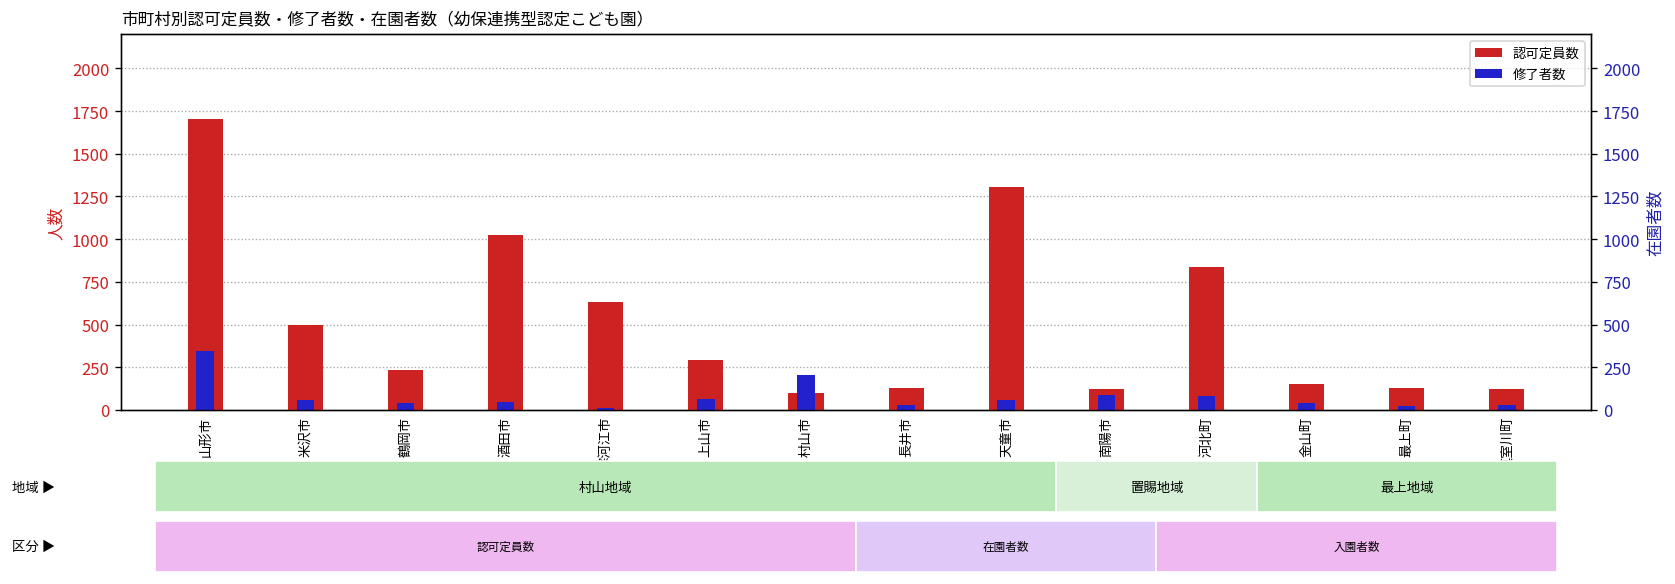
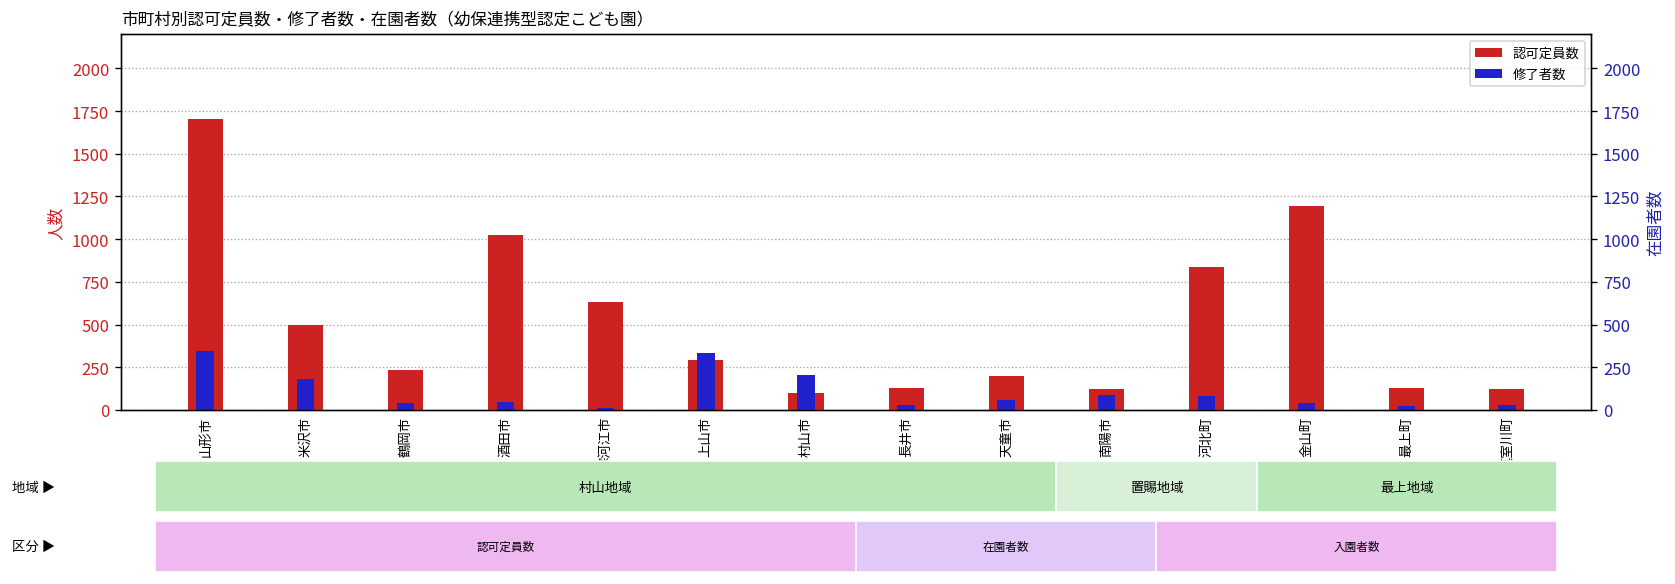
  {
    "認可定員数": {
      "山形市": 1700,
      "米沢市": 500,
      "鶴岡市": 230,
      "酒田市": 1020,
      "寒河江市": 630,
      "長井市": 130,
-     "天童市": 1310,
+     "天童市": 200,
      "南陽市": 130,
      "河北町": 840,
-     "金山町": 150,
+     "金山町": 1200,
      "最上町": 130,
      "真室川町": 130
    },
    "修了者数": {
-     "米沢市": 60,
-     "上山市": 60,
+     "米沢市": 180,
+     "上山市": 330,
      "村山市": 210
    }
  }
